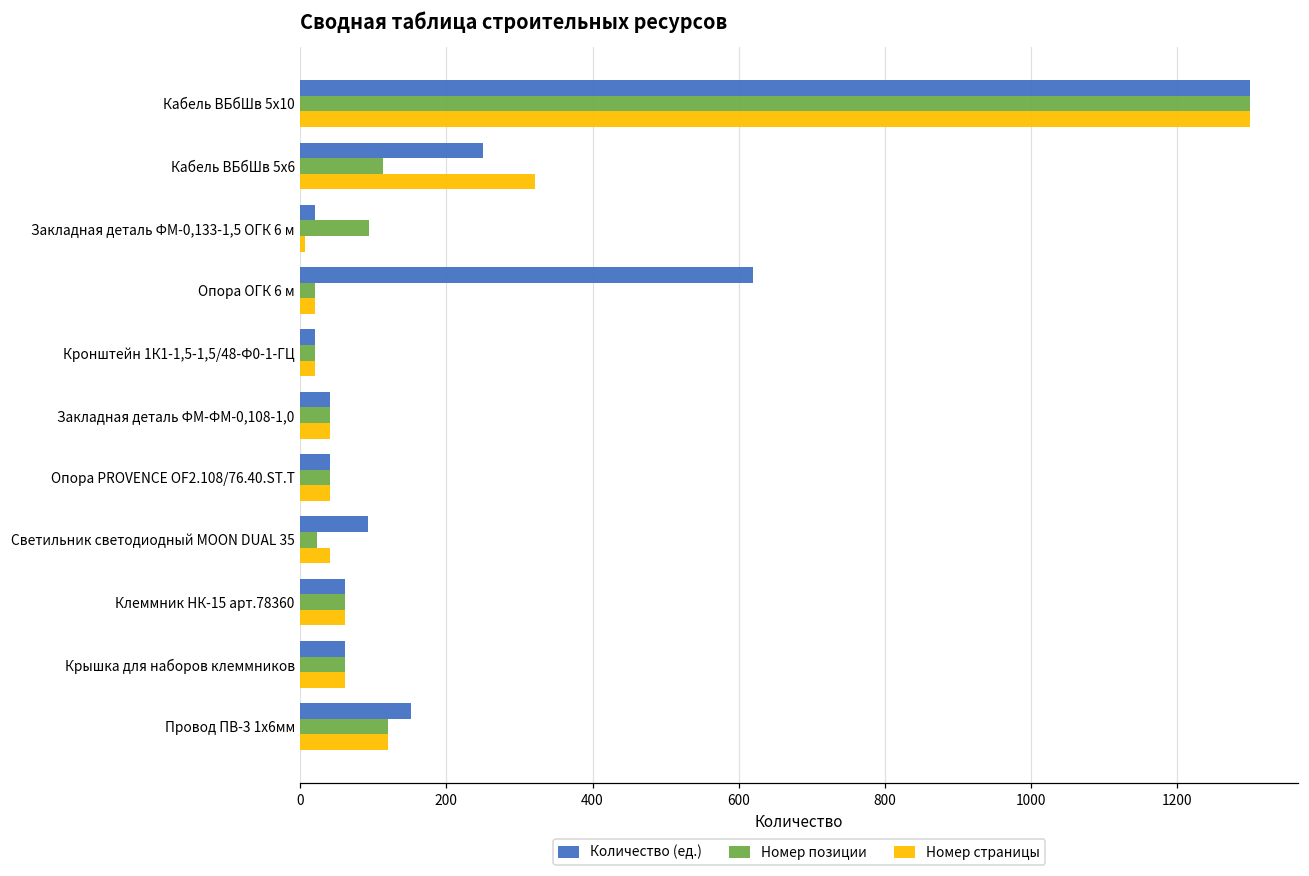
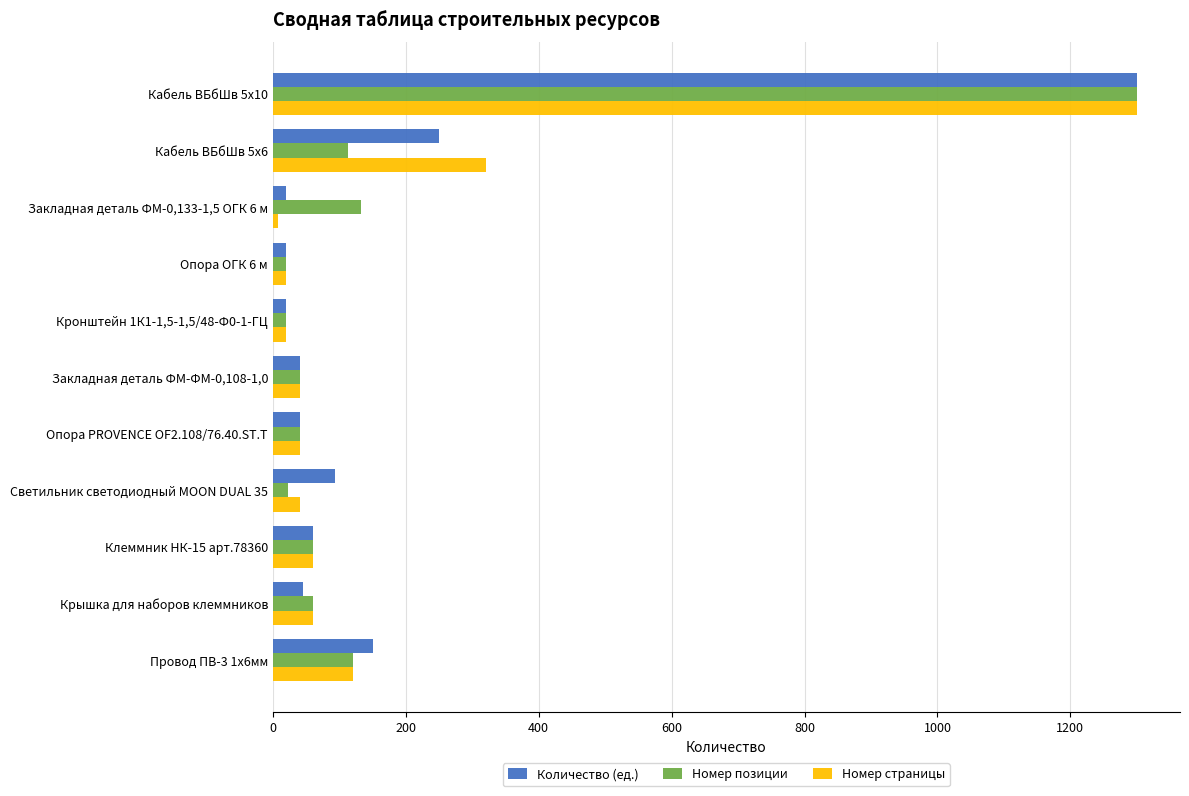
  {
    "Количество (ед.)": {
      "Кабель ВБбШв 5х10": 1300,
      "Кабель ВБбШв 5х6": 250,
      "Закладная деталь ФМ-0,133-1,5 ОГК 6 м": 20,
-     "Опора ОГК 6 м": 620,
+     "Опора ОГК 6 м": 20,
      "Кронштейн 1К1-1,5-1,5/48-Ф0-1-ГЦ": 20,
      "Закладная деталь ФМ-ФМ-0,108-1,0": 40,
      "Опора PROVENCE OF2.108/76.40.ST.T": 40,
      "Светильник светодиодный MOON DUAL 35": 90,
      "Клеммник НК-15 арт.78360": 60,
-     "Крышка для наборов клеммников": 60,
+     "Крышка для наборов клеммников": 50,
      "Провод ПВ-3 1х6мм": 150
    },
    "Номер позиции": {
      "Кабель ВБбШв 5х10": 1300,
      "Кабель ВБбШв 5х6": 110,
-     "Закладная деталь ФМ-0,133-1,5 ОГК 6 м": 90,
+     "Закладная деталь ФМ-0,133-1,5 ОГК 6 м": 130,
      "Опора ОГК 6 м": 20,
      "Кронштейн 1К1-1,5-1,5/48-Ф0-1-ГЦ": 20,
      "Закладная деталь ФМ-ФМ-0,108-1,0": 40,
      "Опора PROVENCE OF2.108/76.40.ST.T": 40,
      "Светильник светодиодный MOON DUAL 35": 20,
      "Клеммник НК-15 арт.78360": 60,
      "Крышка для наборов клеммников": 60,
      "Провод ПВ-3 1х6мм": 120
    },
    "Номер страницы": {
      "Кабель ВБбШв 5х10": 1300,
      "Кабель ВБбШв 5х6": 320,
      "Закладная деталь ФМ-0,133-1,5 ОГК 6 м": 10,
      "Опора ОГК 6 м": 20,
      "Кронштейн 1К1-1,5-1,5/48-Ф0-1-ГЦ": 20,
      "Закладная деталь ФМ-ФМ-0,108-1,0": 40,
      "Опора PROVENCE OF2.108/76.40.ST.T": 40,
      "Светильник светодиодный MOON DUAL 35": 40,
      "Клеммник НК-15 арт.78360": 60,
      "Крышка для наборов клеммников": 60,
      "Провод ПВ-3 1х6мм": 120
    }
  }
